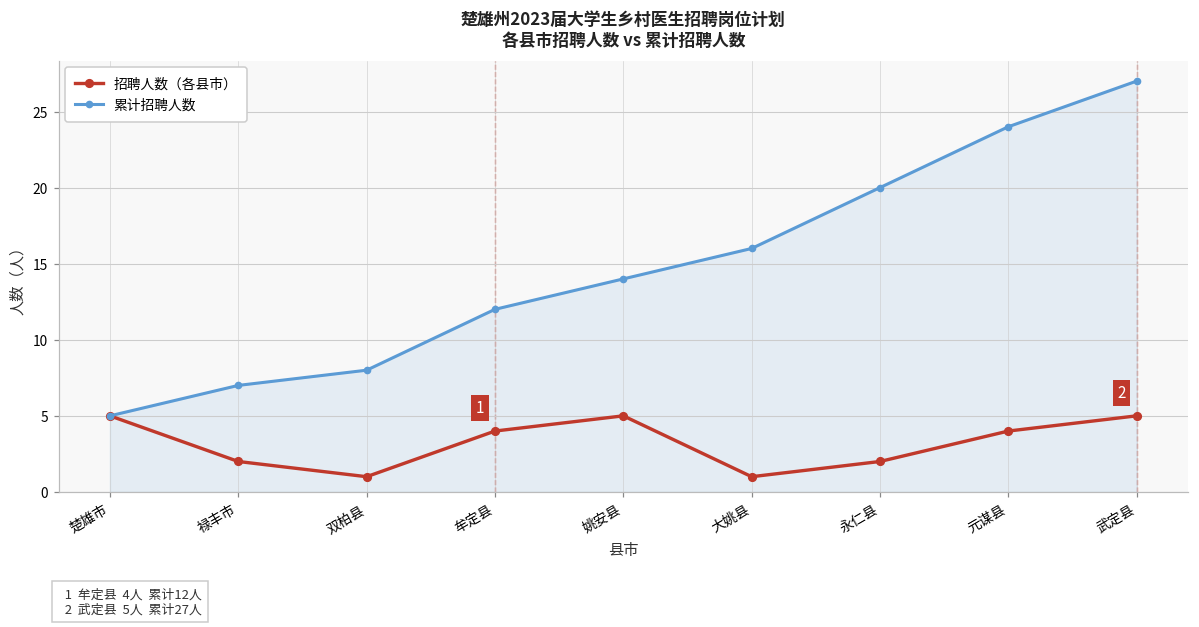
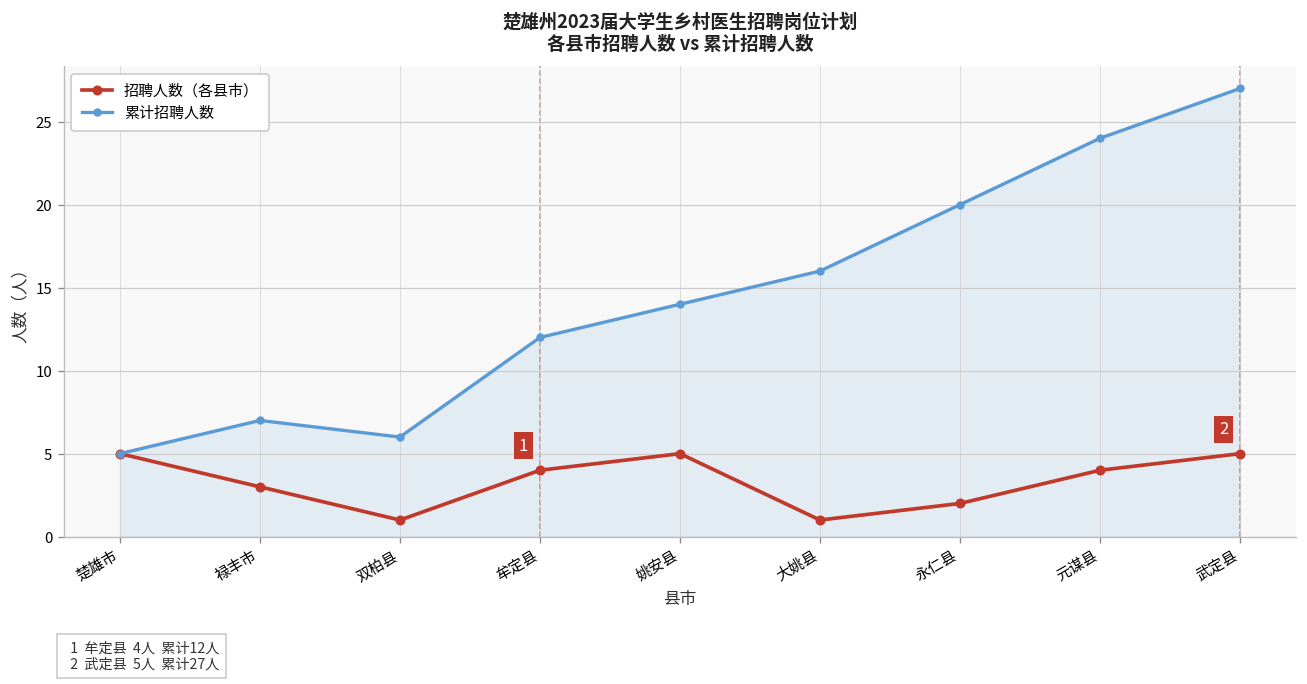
  {
    "招聘人数（各县市）": {
-     "禄丰市": 2,
+     "禄丰市": 3,
      "双柏县": 1,
      "姚安县": 5,
      "大姚县": 1,
      "永仁县": 2,
      "元谋县": 4
    },
    "累计招聘人数": {
      "禄丰市": 7,
-     "双柏县": 8,
+     "双柏县": 6,
      "牟定县": 12,
      "姚安县": 14,
      "大姚县": 16,
      "永仁县": 20,
      "元谋县": 24,
      "武定县": 27
    }
  }
